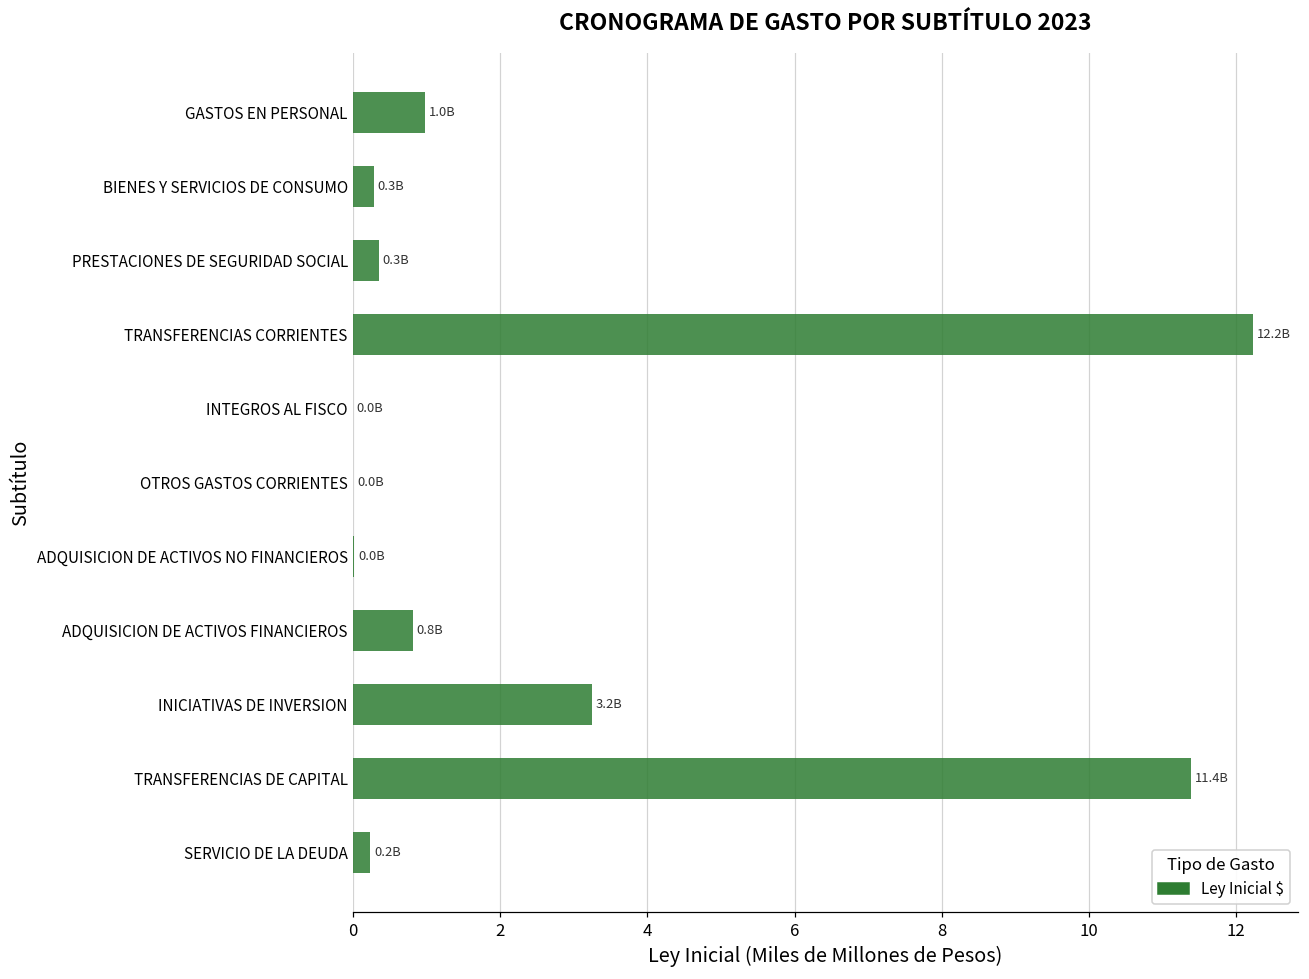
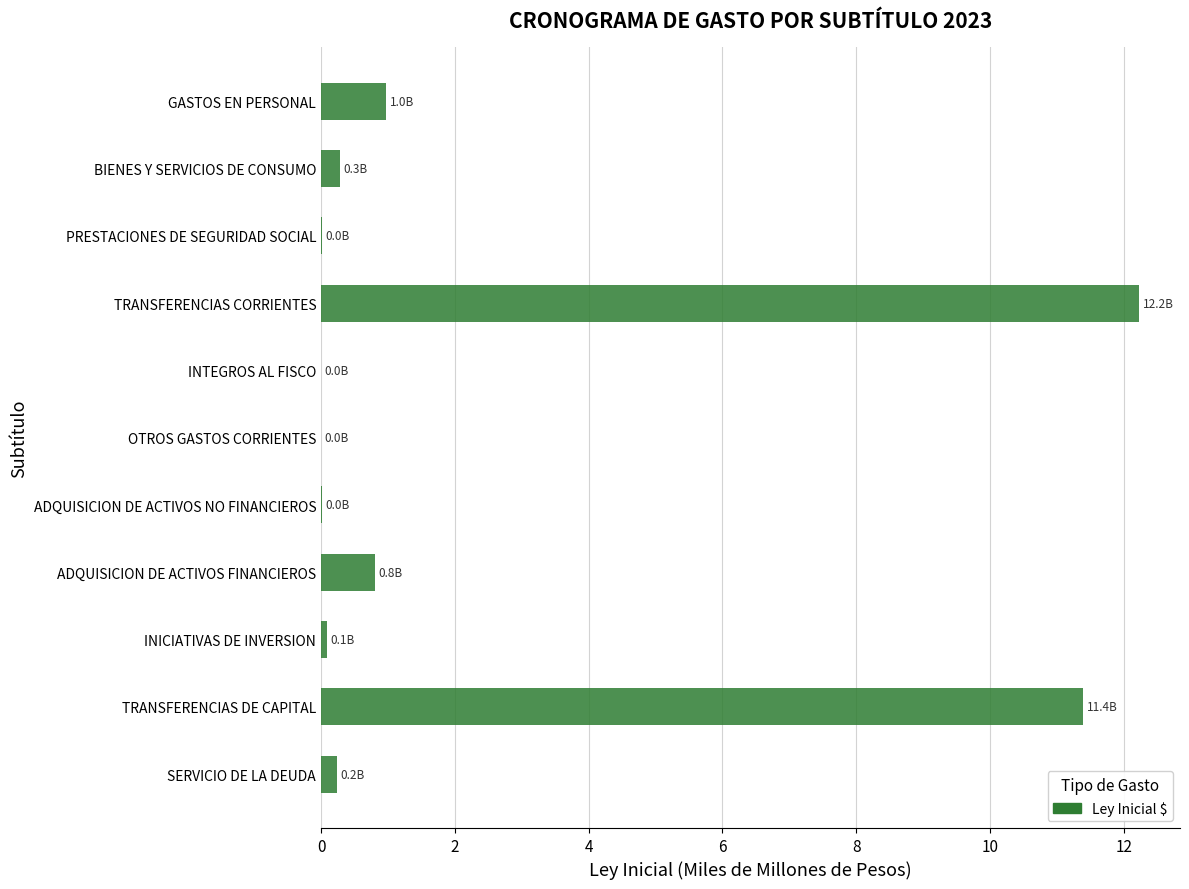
  {
    "GASTOS EN PERSONAL": "1.0B",
    "BIENES Y SERVICIOS DE CONSUMO": "0.3B",
-   "PRESTACIONES DE SEGURIDAD SOCIAL": "0.3B",
+   "PRESTACIONES DE SEGURIDAD SOCIAL": "0.0B",
    "TRANSFERENCIAS CORRIENTES": "12.2B",
    "INTEGROS AL FISCO": "0.0B",
    "OTROS GASTOS CORRIENTES": "0.0B",
    "ADQUISICION DE ACTIVOS NO FINANCIEROS": "0.0B",
    "ADQUISICION DE ACTIVOS FINANCIEROS": "0.8B",
-   "INICIATIVAS DE INVERSION": "3.2B",
+   "INICIATIVAS DE INVERSION": "0.1B",
    "TRANSFERENCIAS DE CAPITAL": "11.4B",
    "SERVICIO DE LA DEUDA": "0.2B"
  }
